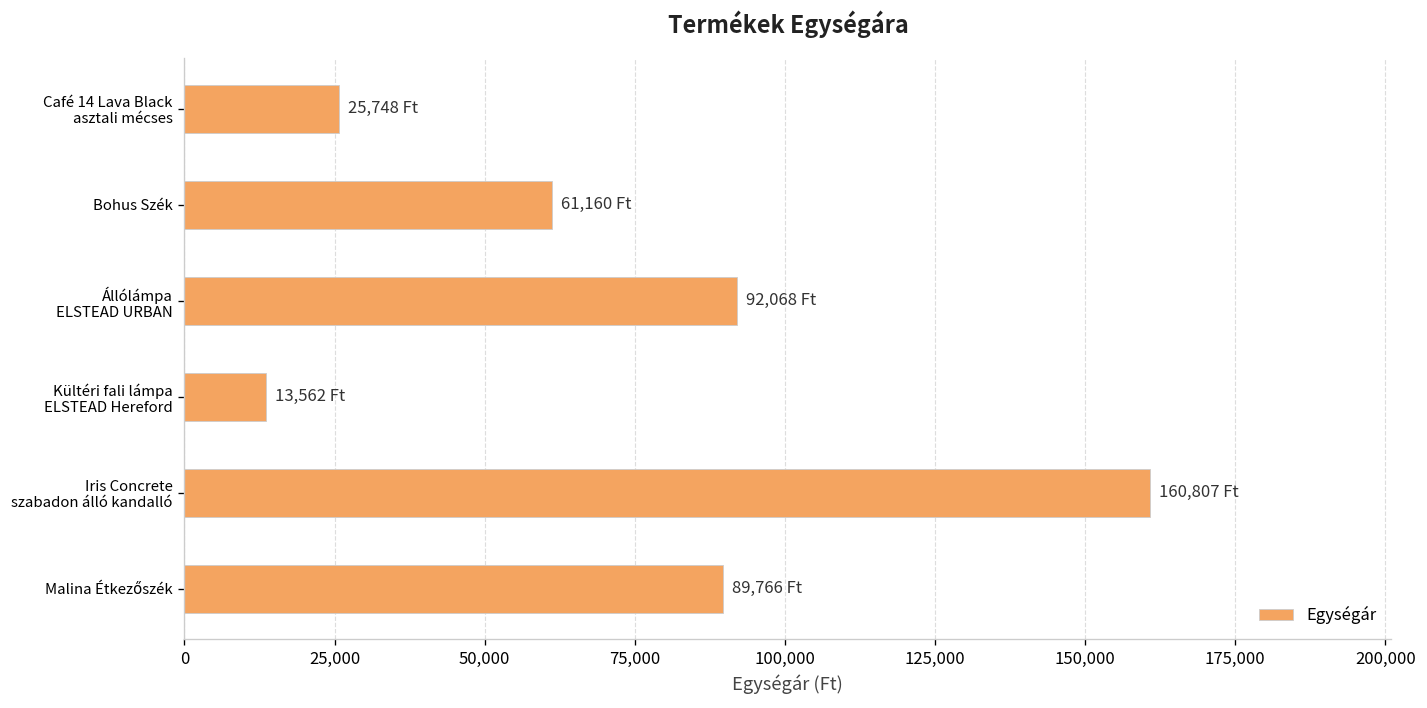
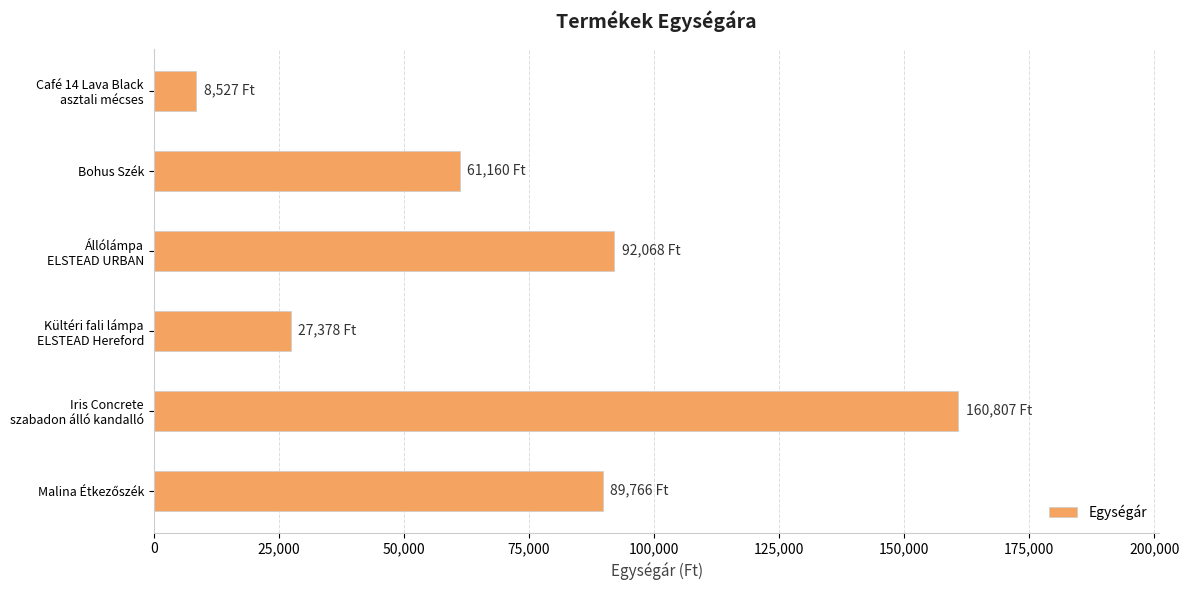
  {
-   "Café 14 Lava Black asztali mécses": "25,748",
+   "Café 14 Lava Black asztali mécses": "8,527",
    "Bohus Szék": "61,160",
    "Állólámpa ELSTEAD URBAN": "92,068",
-   "Kültéri fali lámpa ELSTEAD Hereford": "13,562",
+   "Kültéri fali lámpa ELSTEAD Hereford": "27,378",
    "Iris Concrete szabadon álló kandalló": "160,807",
    "Malina Étkezőszék": "89,766"
  }
